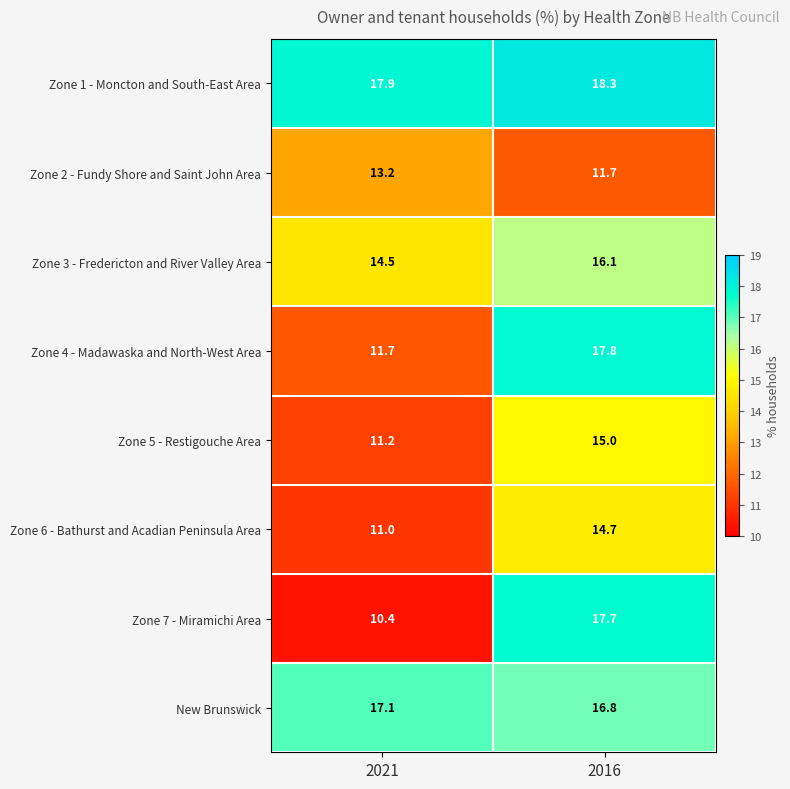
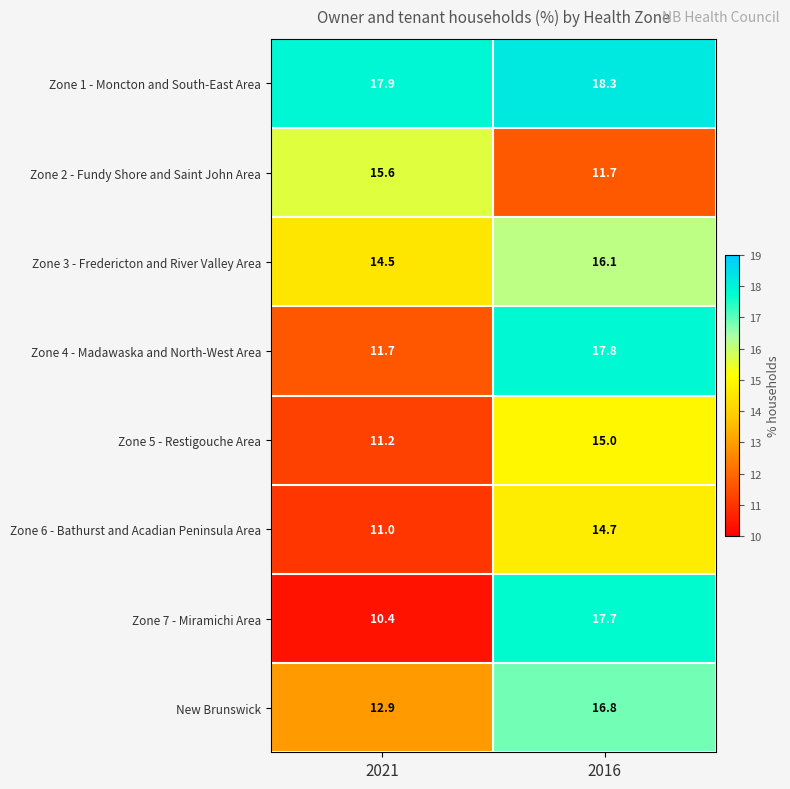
  {
    "Zone 1 - Moncton and South-East Area": {
      "2021": 17.9,
      "2016": 18.3
    },
    "Zone 2 - Fundy Shore and Saint John Area": {
-     "2021": 13.2,
+     "2021": 15.6,
      "2016": 11.7
    },
    "Zone 3 - Fredericton and River Valley Area": {
      "2021": 14.5,
      "2016": 16.1
    },
    "Zone 4 - Madawaska and North-West Area": {
      "2021": 11.7,
      "2016": 17.8
    },
    "Zone 5 - Restigouche Area": {
      "2021": 11.2,
      "2016": 15.0
    },
    "Zone 6 - Bathurst and Acadian Peninsula Area": {
      "2021": 11.0,
      "2016": 14.7
    },
    "Zone 7 - Miramichi Area": {
      "2021": 10.4,
      "2016": 17.7
    },
    "New Brunswick": {
-     "2021": 17.1,
+     "2021": 12.9,
      "2016": 16.8
    }
  }
